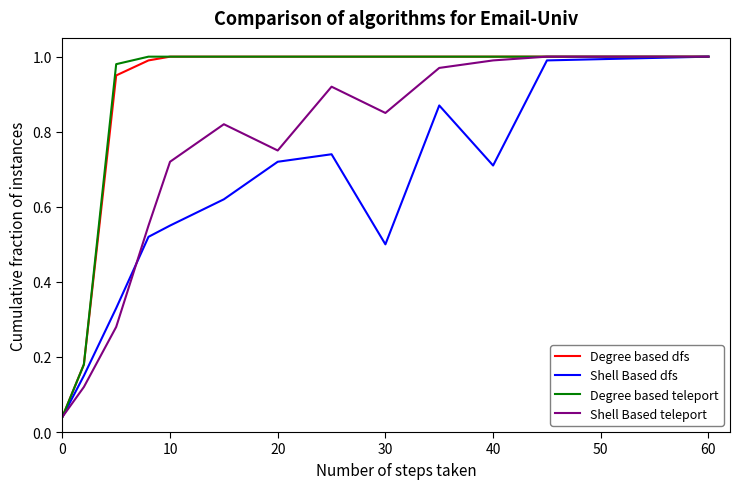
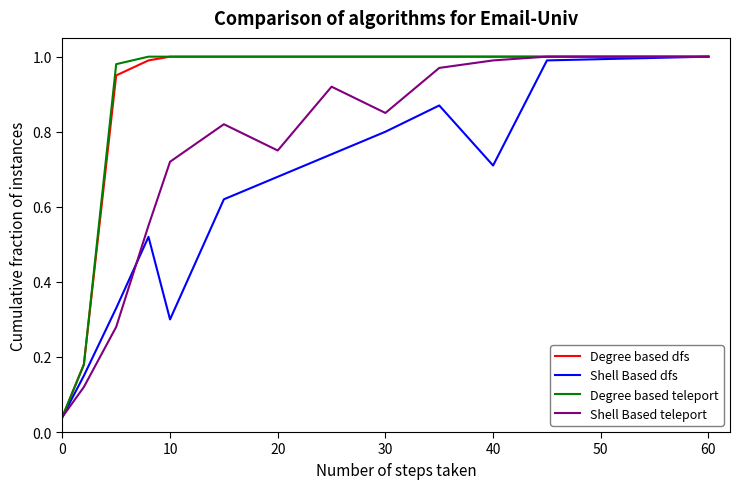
  {
    "Shell Based dfs": {
-     "10": 0.55,
-     "20": 0.72,
-     "30": 0.5,
+     "10": 0.30,
+     "20": 0.68,
+     "30": 0.8,
      "40": 0.71
    },
    "Shell Based teleport": {
      "10": 0.72,
      "20": 0.75,
      "30": 0.85,
      "40": 0.99
    }
  }
